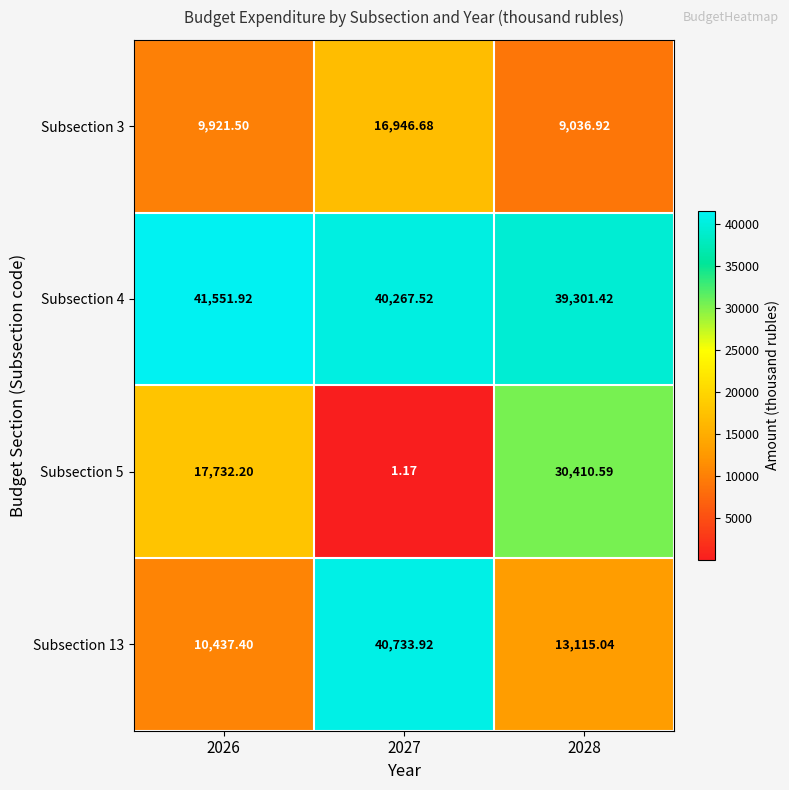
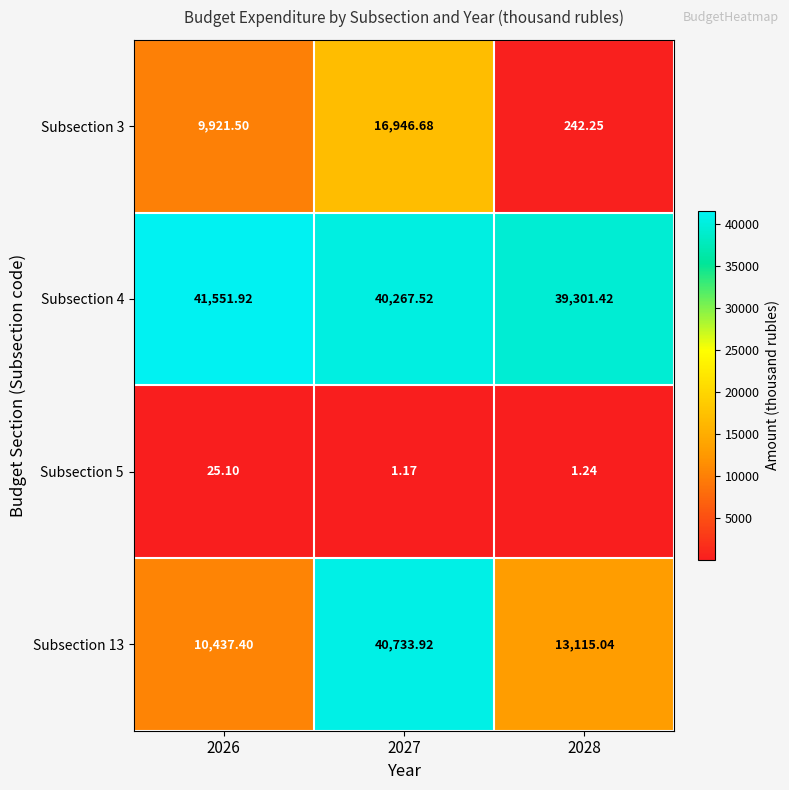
  {
    "Subsection 3": {
      "2026": "9,921.50",
      "2027": "16,946.68",
-     "2028": "9,036.92"
+     "2028": "242.25"
    },
    "Subsection 4": {
      "2026": "41,551.92",
      "2027": "40,267.52",
      "2028": "39,301.42"
    },
    "Subsection 5": {
-     "2026": "17,732.20",
+     "2026": "25.10",
      "2027": "1.17",
-     "2028": "30,410.59"
+     "2028": "1.24"
    },
    "Subsection 13": {
      "2026": "10,437.40",
      "2027": "40,733.92",
      "2028": "13,115.04"
    }
  }
